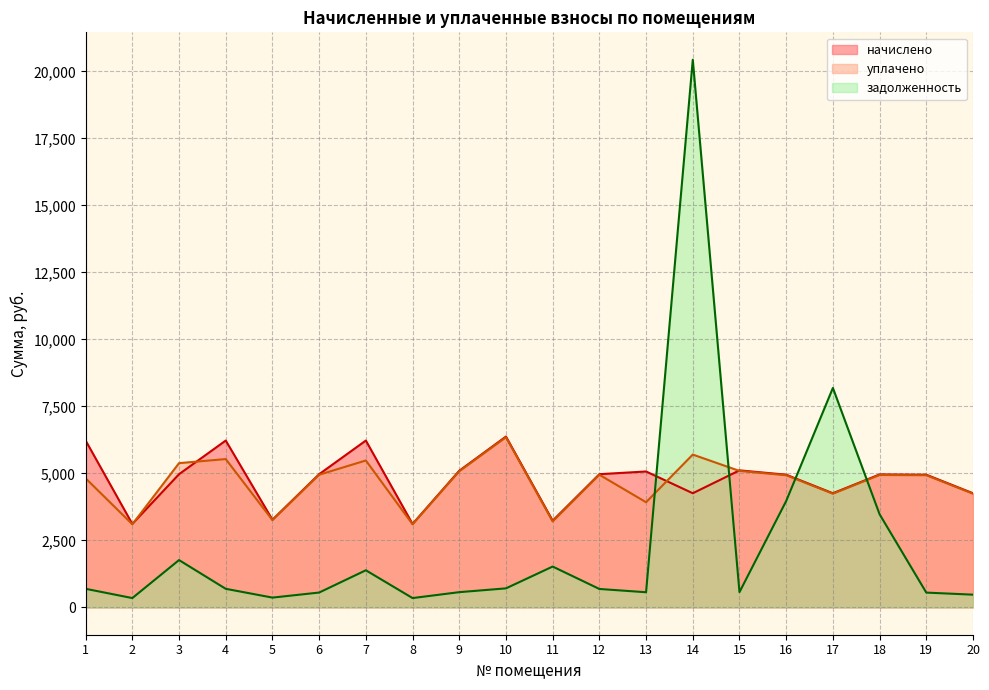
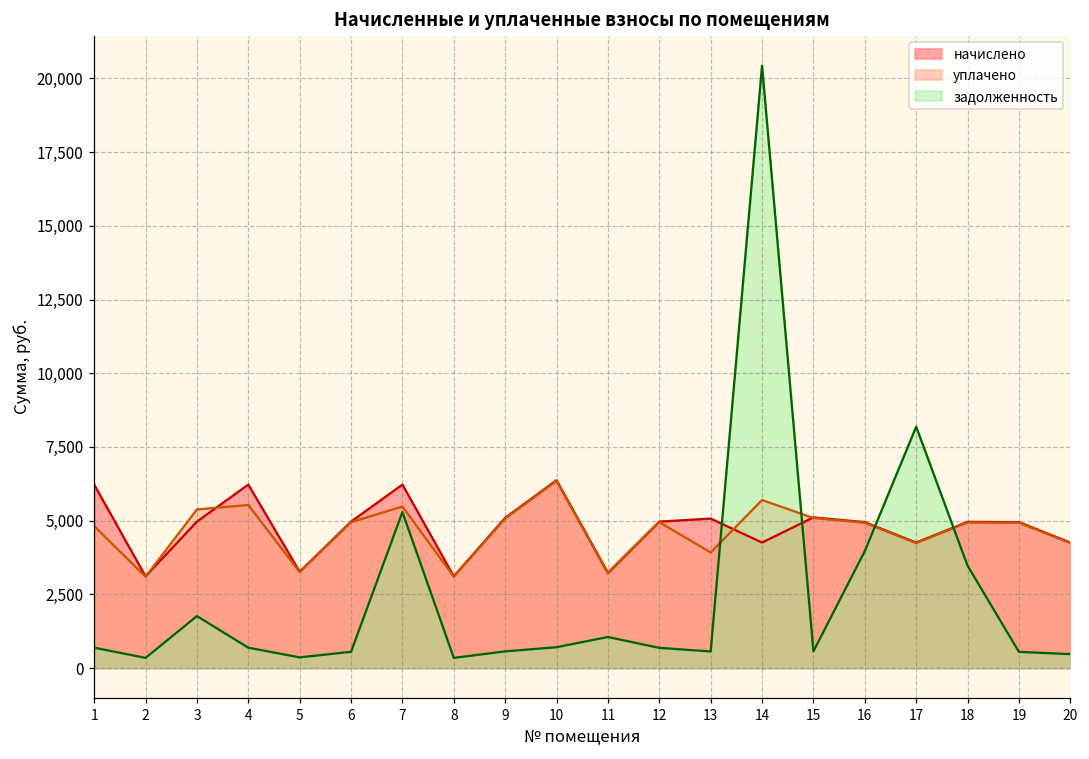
  {
    "задолженность": {
      "1": "700",
      "2": "300",
      "3": "1,800",
      "4": "700",
      "5": "400",
      "6": "600",
-     "7": "1,400",
+     "7": "5,300",
      "8": "300",
      "9": "600",
      "10": "700",
-     "11": "1,500",
+     "11": "1,100",
      "12": "700",
      "13": "600",
      "14": "20,400",
      "15": "600",
      "16": "4,000",
      "17": "8,200",
      "18": "3,500",
      "19": "500",
      "20": "500"
    }
  }
